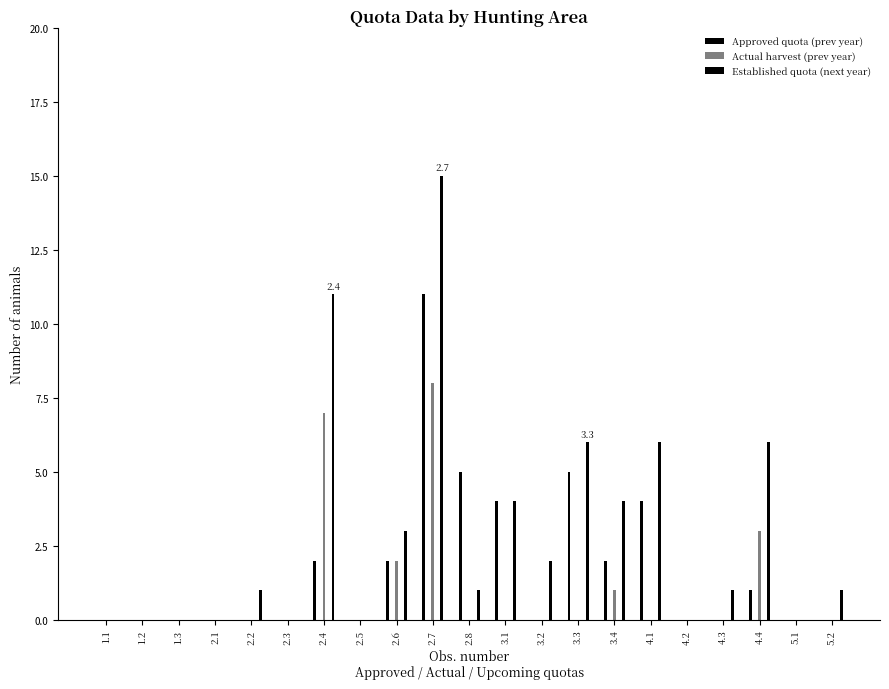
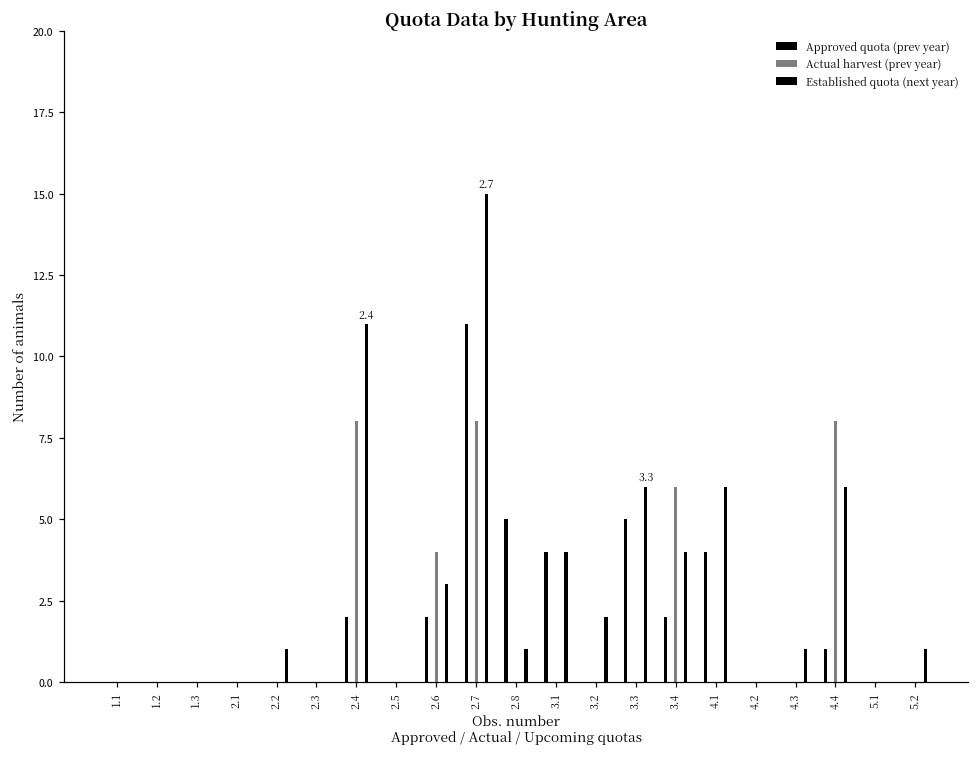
  {
    "Actual harvest (prev year)": {
      "1.1": 0,
      "1.2": 0,
      "1.3": 0,
      "2.1": 0,
      "2.2": 0,
      "2.3": 0,
-     "2.4": 7,
+     "2.4": 8,
      "2.5": 0,
-     "2.6": 2,
+     "2.6": 4,
      "2.7": 8,
      "2.8": 0,
      "3.1": 0,
      "3.2": 0,
      "3.3": 0,
-     "3.4": 1,
+     "3.4": 6,
      "4.1": 0,
      "4.2": 0,
      "4.3": 0,
-     "4.4": 3,
+     "4.4": 8,
      "5.1": 0,
      "5.2": 0
    }
  }
